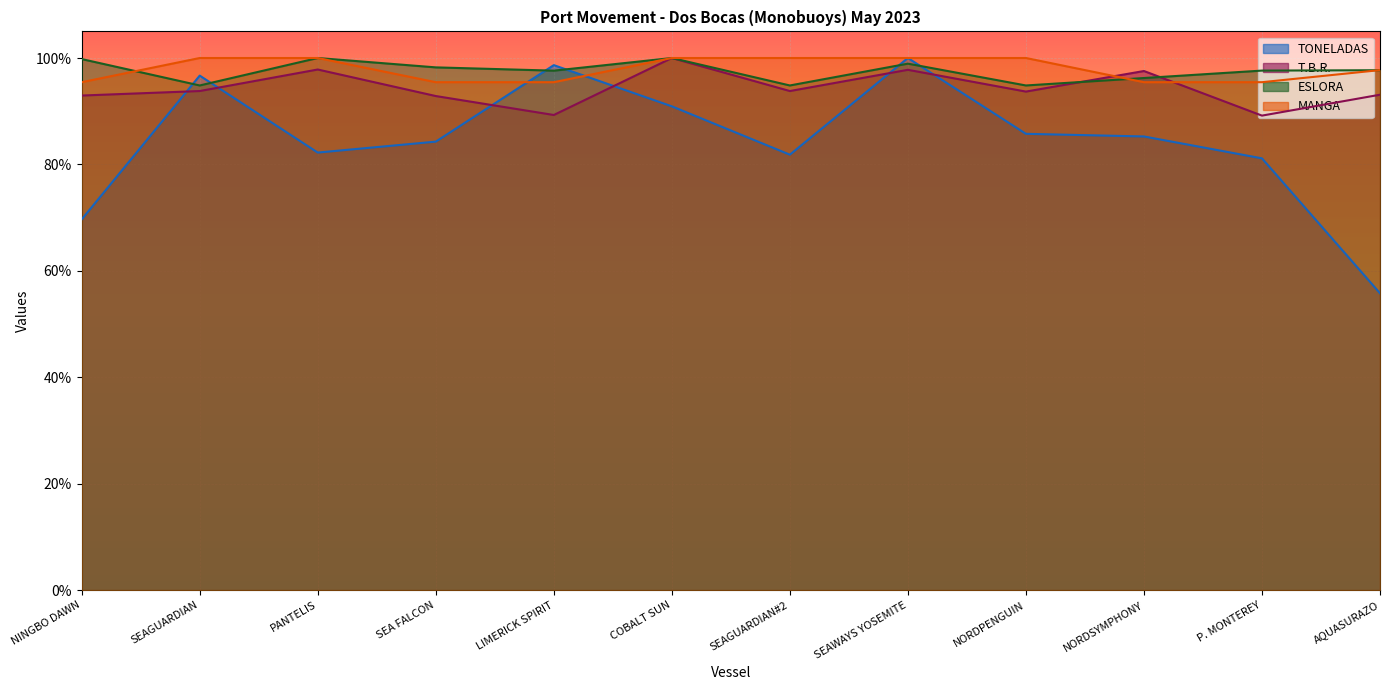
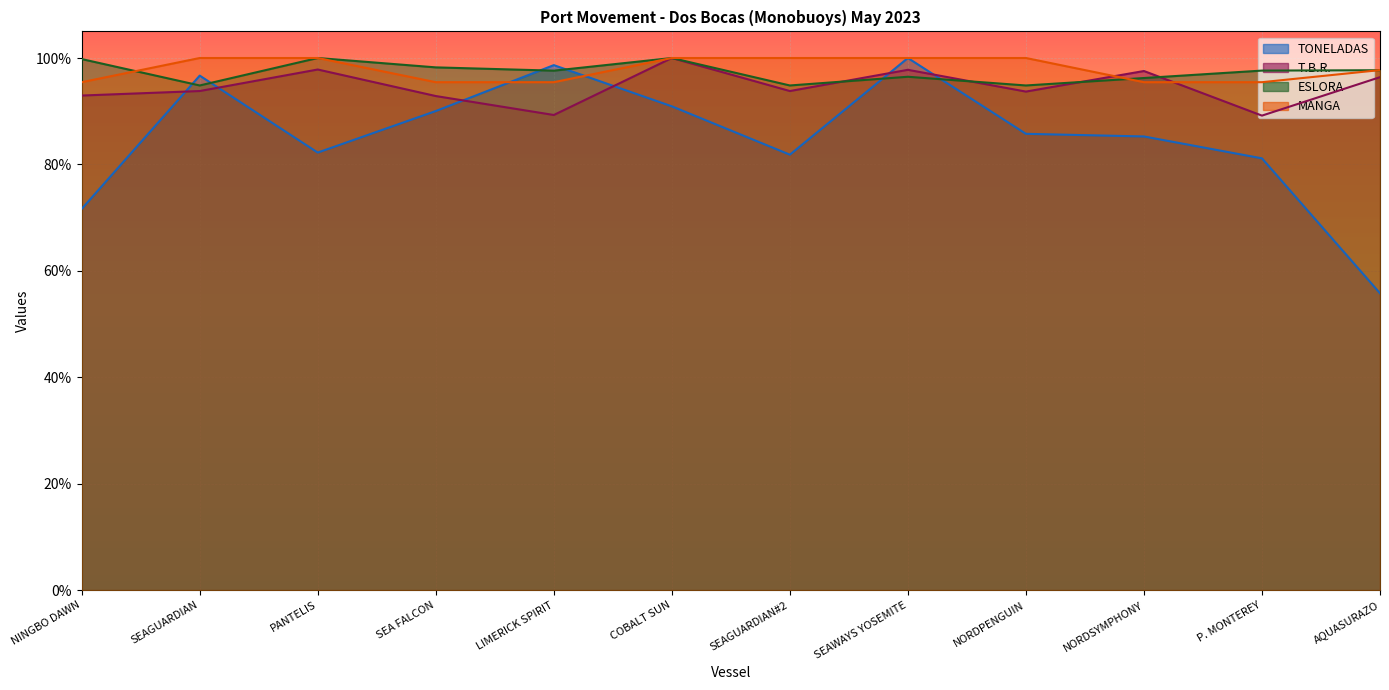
  {
    "TONELADAS": {
-     "NINGBO DAWN": "70%",
+     "NINGBO DAWN": "72%",
      "SEAGUARDIAN": "97%",
      "PANTELIS": "82%",
-     "SEA FALCON": "84%",
+     "SEA FALCON": "90%",
      "LIMERICK SPIRIT": "99%",
      "COBALT SUN": "91%",
      "SEAGUARDIAN#2": "82%",
      "NORDPENGUIN": "86%",
      "NORDSYMPHONY": "85%",
      "P. MONTEREY": "81%",
      "AQUASURAZO": "56%"
    },
    "T.B.R.": {
      "NINGBO DAWN": "93%",
      "SEAGUARDIAN": "94%",
      "PANTELIS": "98%",
      "SEA FALCON": "93%",
      "LIMERICK SPIRIT": "89%",
      "SEAGUARDIAN#2": "94%",
      "SEAWAYS YOSEMITE": "98%",
      "NORDPENGUIN": "94%",
      "NORDSYMPHONY": "98%",
-     "AQUASURAZO": "93%"
+     "AQUASURAZO": "96%"
    },
    "ESLORA": {
      "NINGBO DAWN": "100%",
      "SEAGUARDIAN": "95%",
      "SEA FALCON": "98%",
      "LIMERICK SPIRIT": "98%",
      "SEAGUARDIAN#2": "95%",
-     "SEAWAYS YOSEMITE": "99%",
+     "SEAWAYS YOSEMITE": "96%",
      "NORDPENGUIN": "95%",
      "NORDSYMPHONY": "96%"
    },
    "MANGA": {
      "NINGBO DAWN": "95%",
      "SEAGUARDIAN": "100%",
      "SEA FALCON": "95%",
      "LIMERICK SPIRIT": "95%",
      "SEAGUARDIAN#2": "100%",
      "NORDPENGUIN": "100%",
      "NORDSYMPHONY": "95%"
    }
  }
